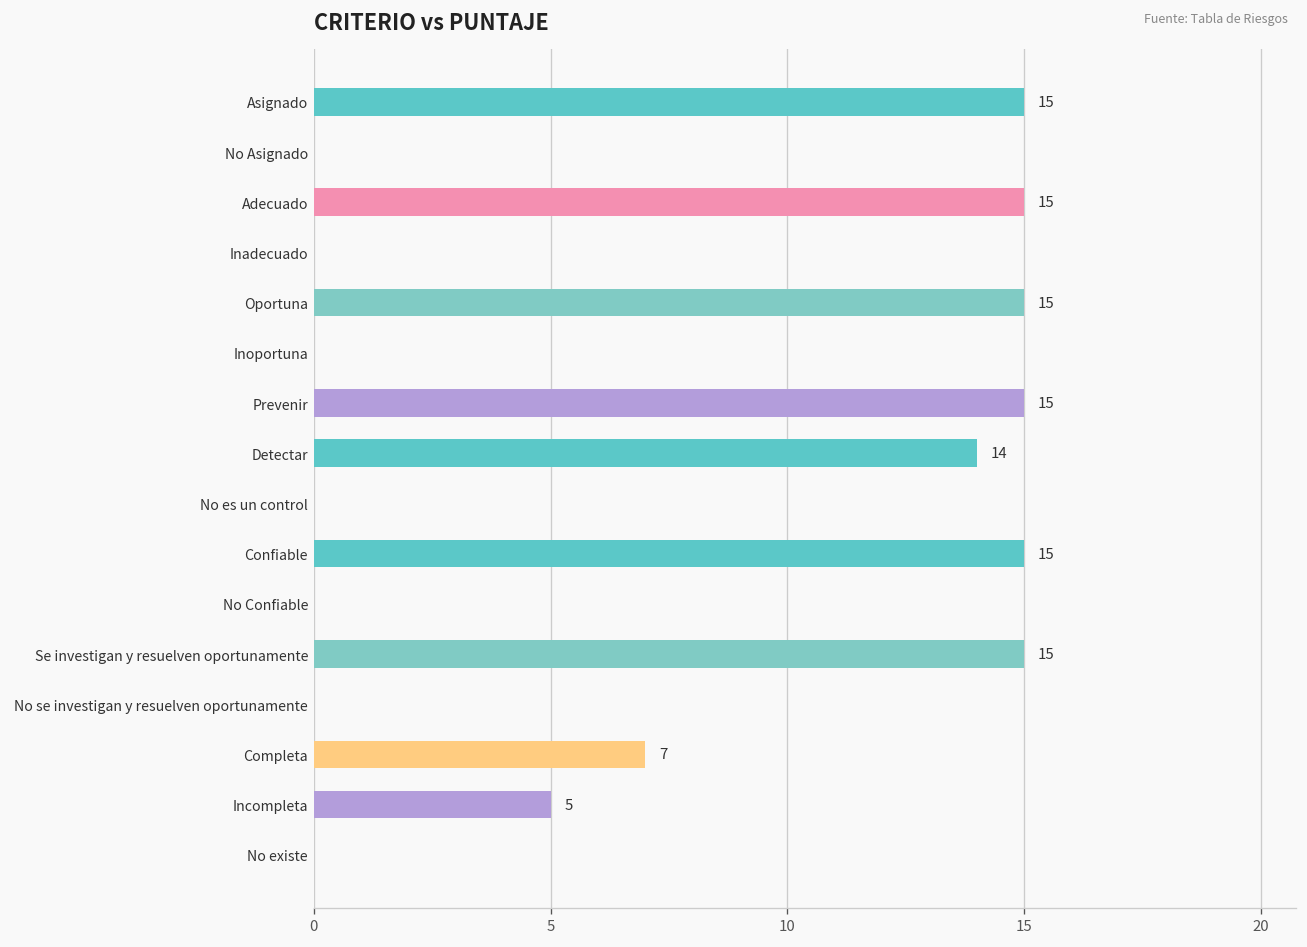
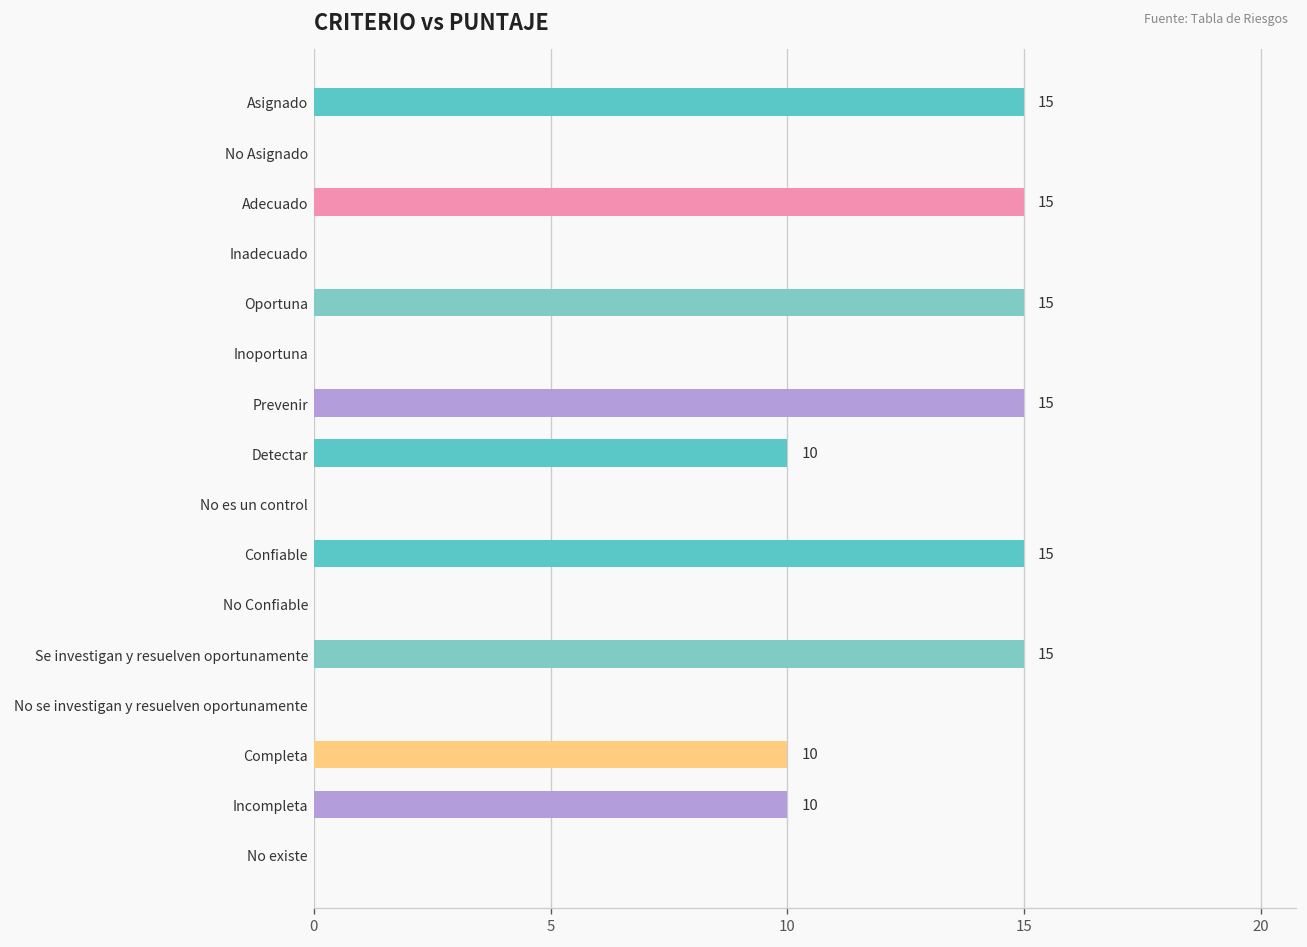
  {
    "Asignado": 15,
    "Adecuado": 15,
    "Oportuna": 15,
    "Prevenir": 15,
-   "Detectar": 14,
+   "Detectar": 10,
    "Confiable": 15,
    "Se investigan y resuelven oportunamente": 15,
-   "Completa": 7,
-   "Incompleta": 5
+   "Completa": 10,
+   "Incompleta": 10
  }
